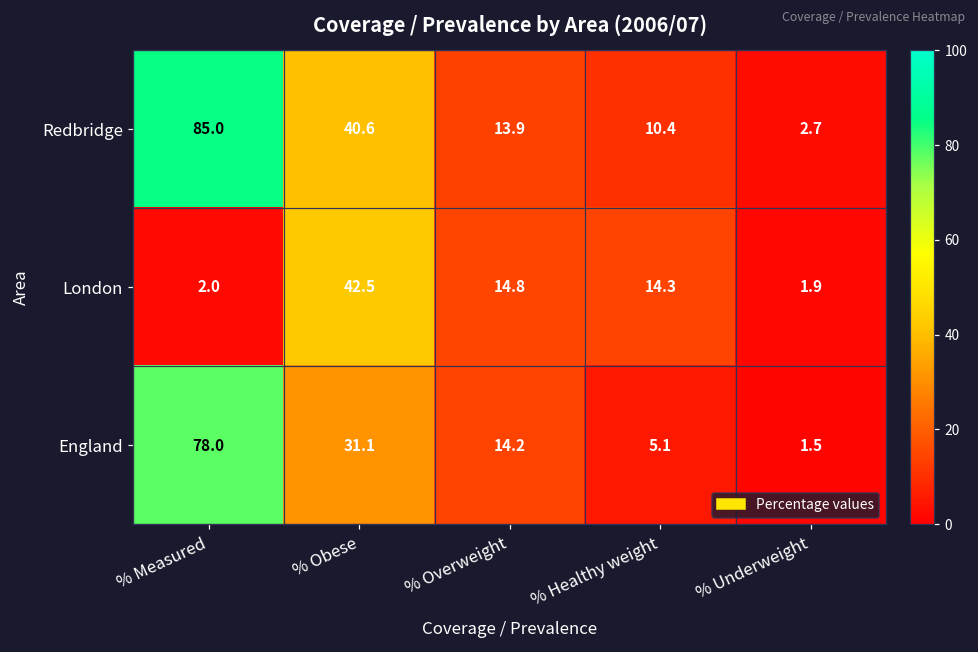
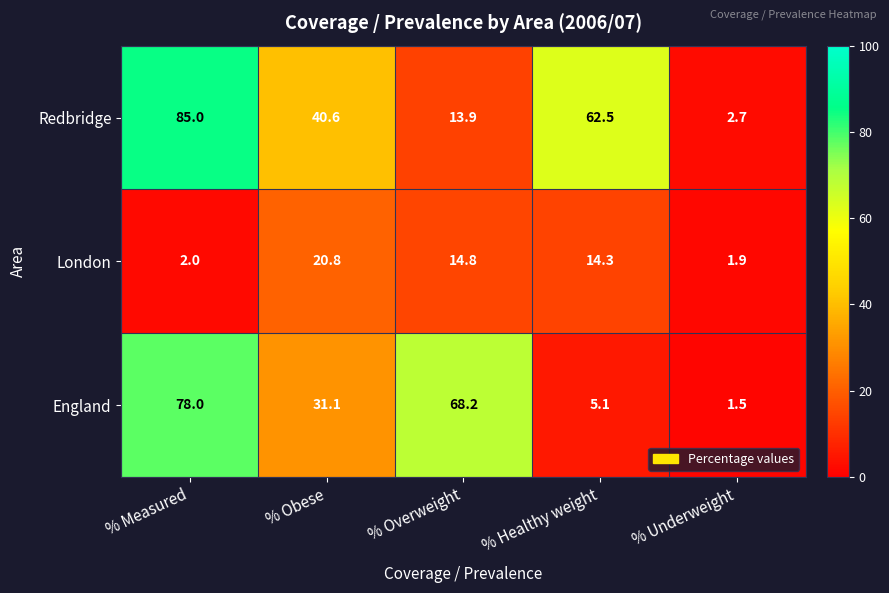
  {
    "Redbridge": {
      "% Measured": 85.0,
      "% Obese": 40.6,
      "% Overweight": 13.9,
-     "% Healthy weight": 10.4,
+     "% Healthy weight": 62.5,
      "% Underweight": 2.7
    },
    "London": {
      "% Measured": 2.0,
-     "% Obese": 42.5,
+     "% Obese": 20.8,
      "% Overweight": 14.8,
      "% Healthy weight": 14.3,
      "% Underweight": 1.9
    },
    "England": {
      "% Measured": 78.0,
      "% Obese": 31.1,
-     "% Overweight": 14.2,
+     "% Overweight": 68.2,
      "% Healthy weight": 5.1,
      "% Underweight": 1.5
    }
  }
